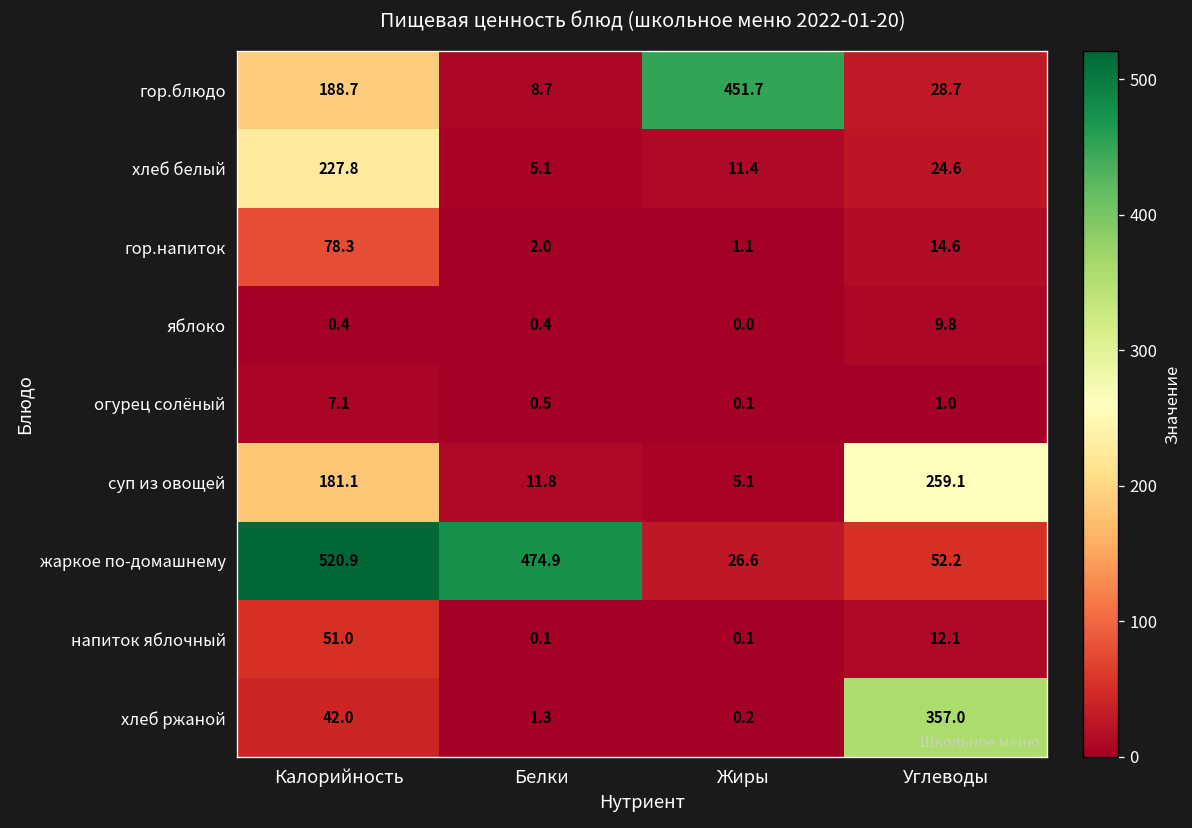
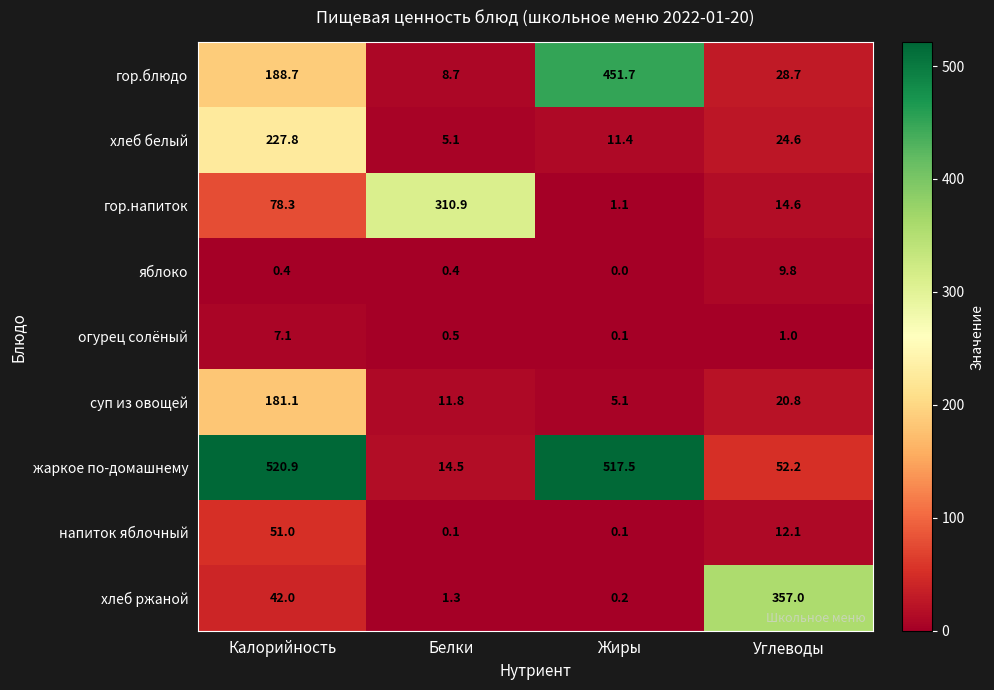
  {
    "гор.блюдо": {
      "Калорийность": 188.7,
      "Белки": 8.7,
      "Жиры": 451.7,
      "Углеводы": 28.7
    },
    "хлеб белый": {
      "Калорийность": 227.8,
      "Белки": 5.1,
      "Жиры": 11.4,
      "Углеводы": 24.6
    },
    "гор.напиток": {
      "Калорийность": 78.3,
-     "Белки": 2.0,
+     "Белки": 310.9,
      "Жиры": 1.1,
      "Углеводы": 14.6
    },
    "яблоко": {
      "Калорийность": 0.4,
      "Белки": 0.4,
      "Жиры": 0.0,
      "Углеводы": 9.8
    },
    "огурец солёный": {
      "Калорийность": 7.1,
      "Белки": 0.5,
      "Жиры": 0.1,
      "Углеводы": 1.0
    },
    "суп из овощей": {
      "Калорийность": 181.1,
      "Белки": 11.8,
      "Жиры": 5.1,
-     "Углеводы": 259.1
+     "Углеводы": 20.8
    },
    "жаркое по-домашнему": {
      "Калорийность": 520.9,
-     "Белки": 474.9,
-     "Жиры": 26.6,
+     "Белки": 14.5,
+     "Жиры": 517.5,
      "Углеводы": 52.2
    },
    "напиток яблочный": {
      "Калорийность": 51.0,
      "Белки": 0.1,
      "Жиры": 0.1,
      "Углеводы": 12.1
    },
    "хлеб ржаной": {
      "Калорийность": 42.0,
      "Белки": 1.3,
      "Жиры": 0.2
    }
  }
